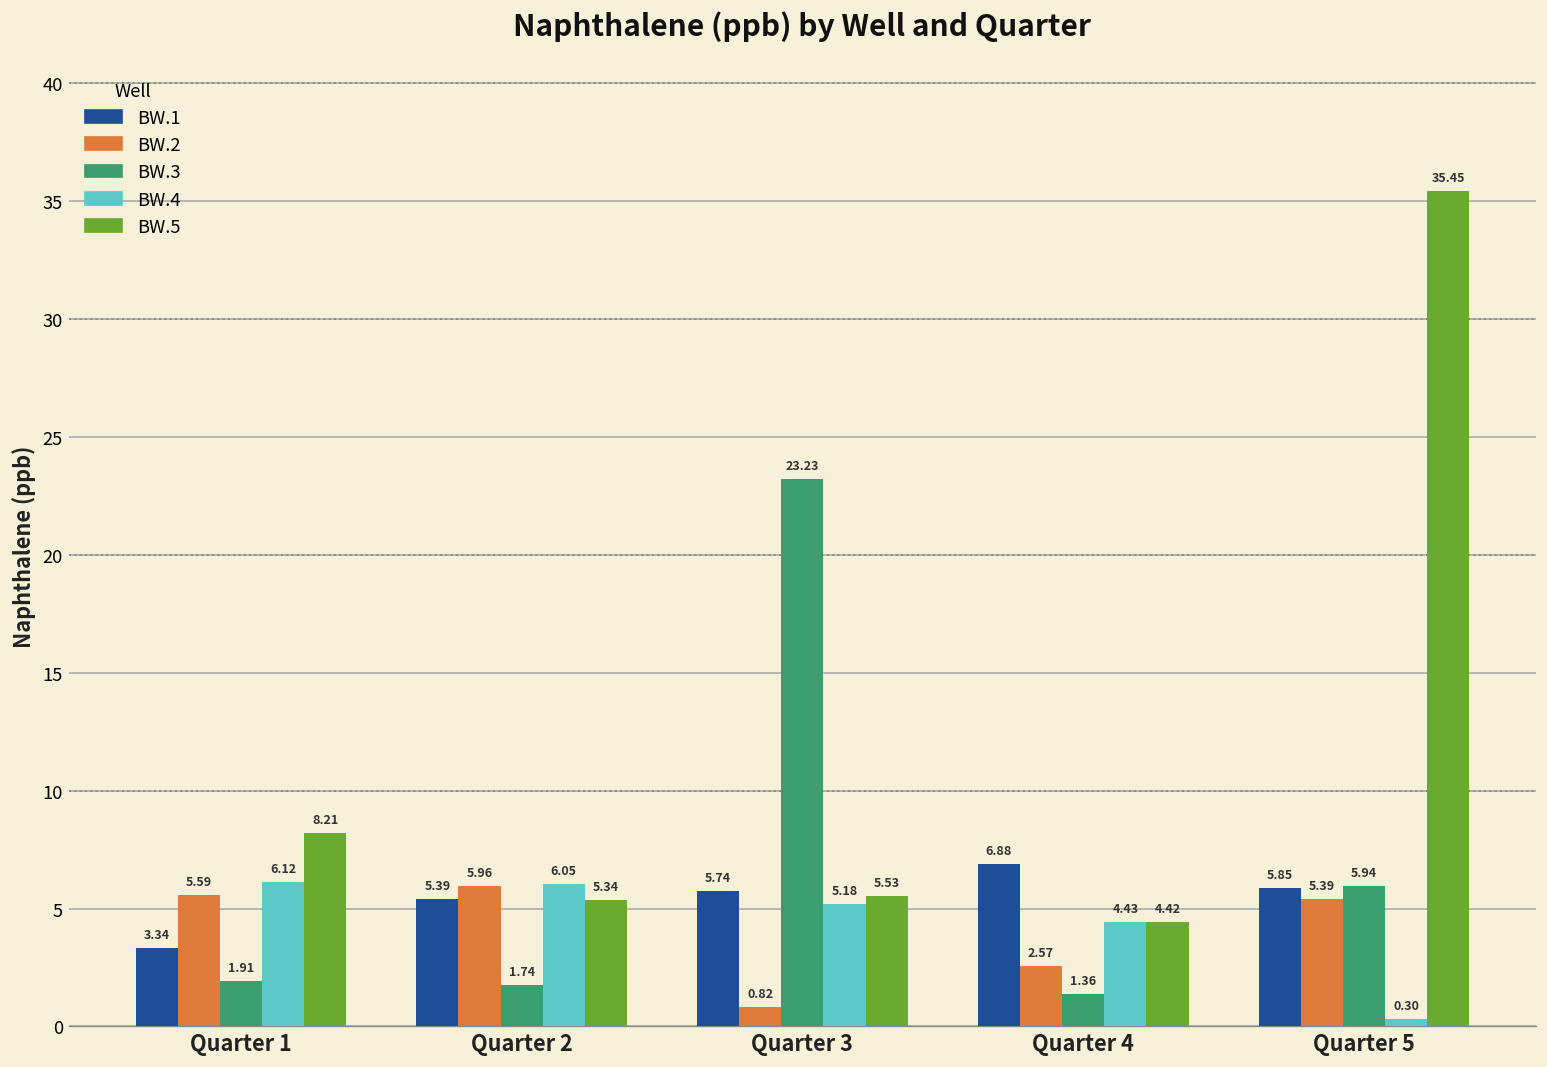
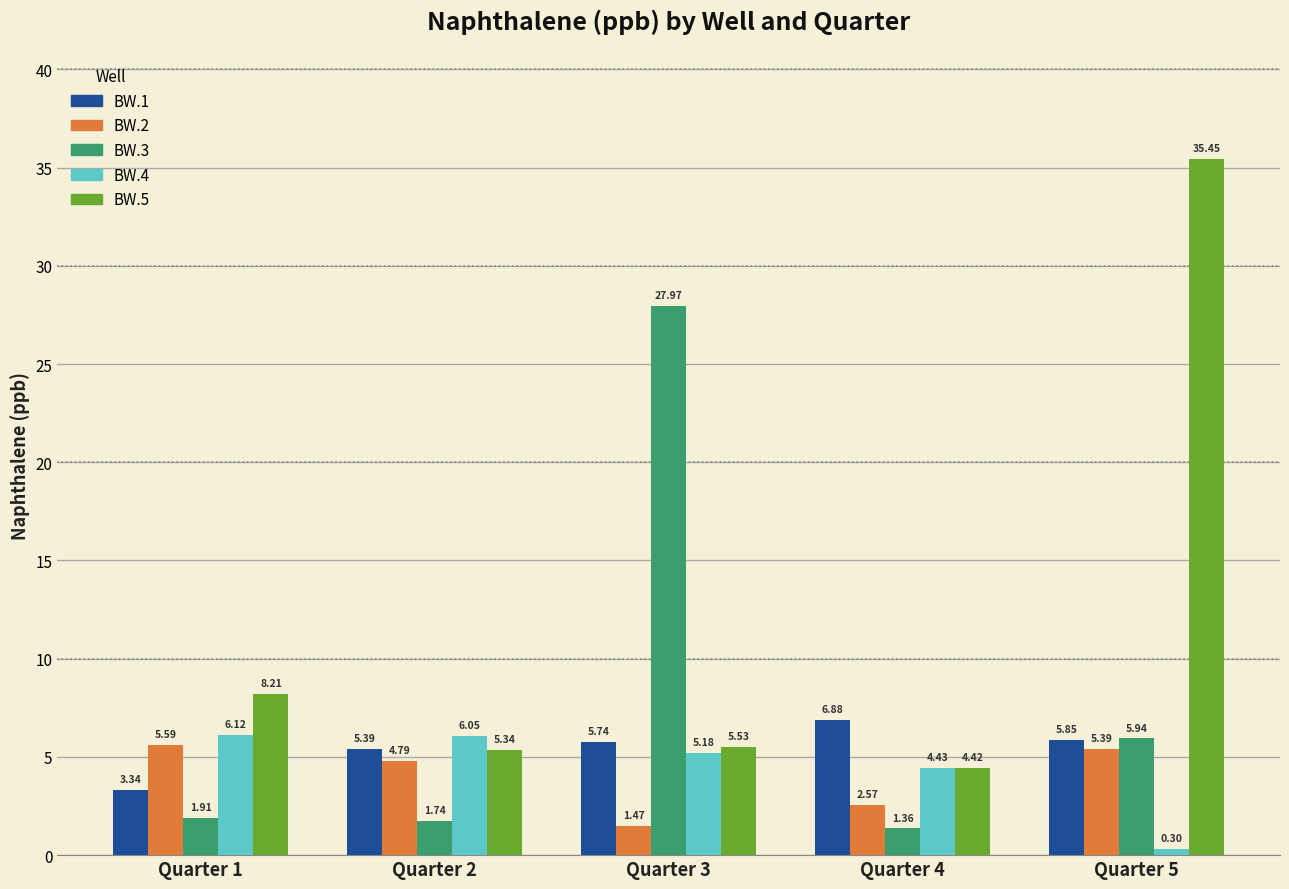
  {
    "BW.1": {
      "Quarter 1": 3.34,
      "Quarter 2": 5.39,
      "Quarter 3": 5.74,
      "Quarter 4": 6.88,
      "Quarter 5": 5.85
    },
    "BW.2": {
      "Quarter 1": 5.59,
-     "Quarter 2": 5.96,
-     "Quarter 3": 0.82,
+     "Quarter 2": 4.79,
+     "Quarter 3": 1.47,
      "Quarter 4": 2.57,
      "Quarter 5": 5.39
    },
    "BW.3": {
      "Quarter 1": 1.91,
      "Quarter 2": 1.74,
-     "Quarter 3": 23.23,
+     "Quarter 3": 27.97,
      "Quarter 4": 1.36,
      "Quarter 5": 5.94
    },
    "BW.4": {
      "Quarter 1": 6.12,
      "Quarter 2": 6.05,
      "Quarter 3": 5.18,
      "Quarter 4": 4.43,
      "Quarter 5": 0.30
    },
    "BW.5": {
      "Quarter 1": 8.21,
      "Quarter 2": 5.34,
      "Quarter 3": 5.53,
      "Quarter 4": 4.42,
      "Quarter 5": 35.45
    }
  }
